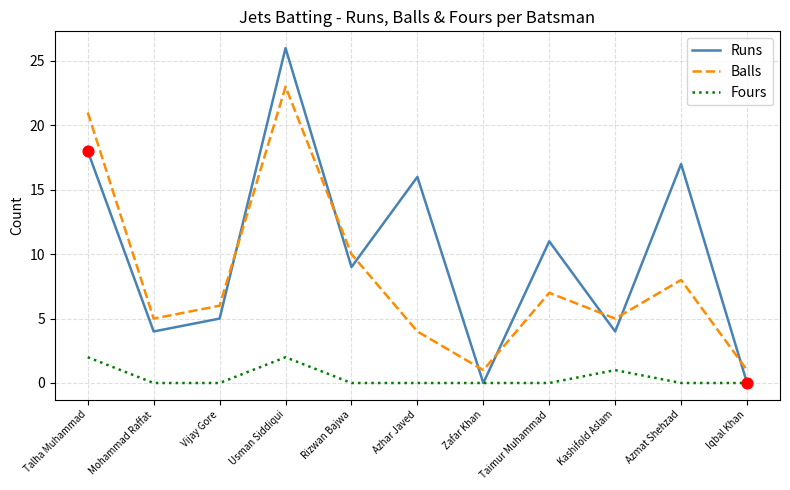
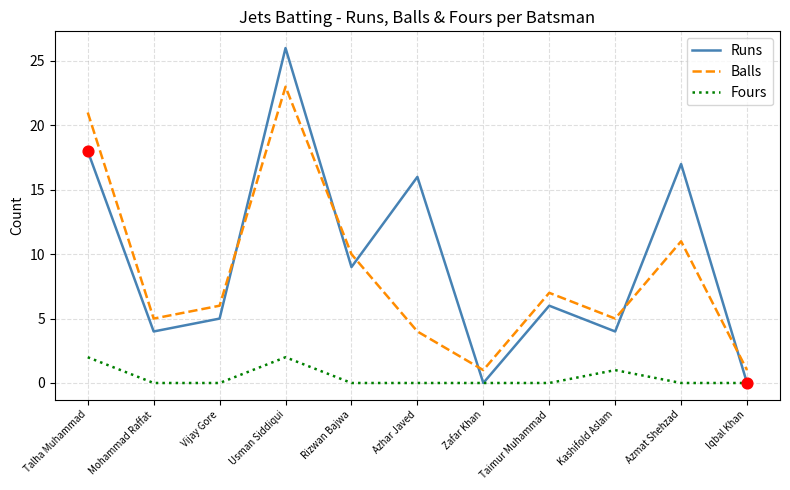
  {
    "Runs": {
      "Mohammad Raffat": 4,
      "Vijay Gore": 5,
      "Usman Siddiqui": 26,
      "Rizwan Bajwa": 9,
      "Azhar Javed": 16,
-     "Taimur Muhammad": 11,
+     "Taimur Muhammad": 6,
      "Kashifold Aslam": 4,
      "Azmat Shehzad": 17
    },
    "Balls": {
      "Talha Muhammad": 21,
      "Mohammad Raffat": 5,
      "Vijay Gore": 6,
      "Usman Siddiqui": 23,
      "Rizwan Bajwa": 10,
      "Azhar Javed": 4,
      "Zafar Khan": 1,
      "Taimur Muhammad": 7,
      "Kashifold Aslam": 5,
-     "Azmat Shehzad": 8,
+     "Azmat Shehzad": 11,
      "Iqbal Khan": 1
    },
    "Fours": {
      "Talha Muhammad": 2,
      "Mohammad Raffat": 0,
      "Vijay Gore": 0,
      "Usman Siddiqui": 2,
      "Rizwan Bajwa": 0,
      "Azhar Javed": 0,
      "Taimur Muhammad": 0,
      "Kashifold Aslam": 1,
      "Azmat Shehzad": 0
    }
  }
